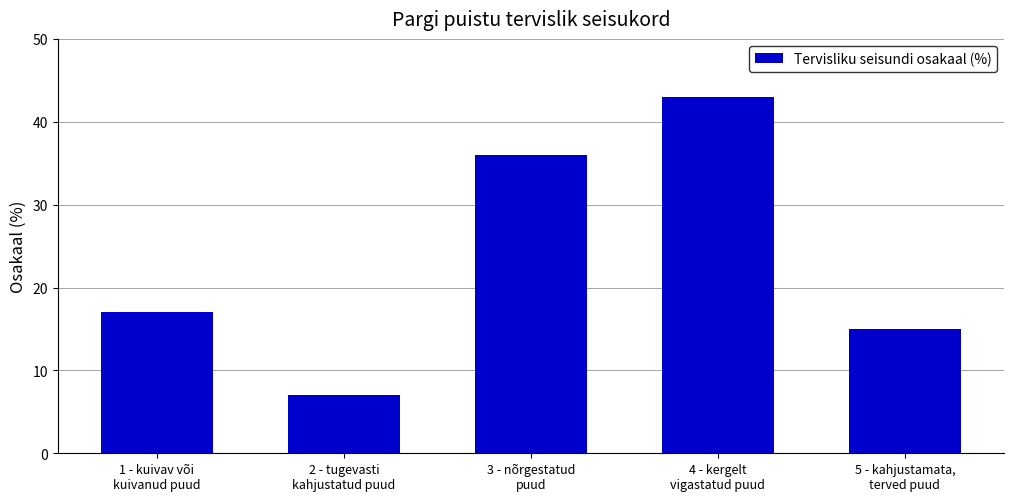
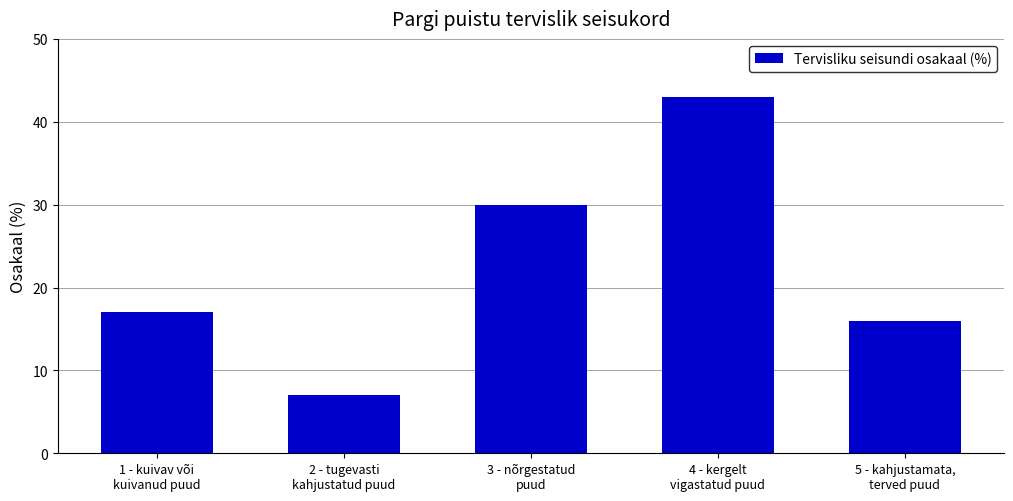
  {
    "1 - kuivav või kuivanud puud": 17,
    "2 - tugevasti kahjustatud puud": 7,
-   "3 - nõrgestatud puud": 36,
+   "3 - nõrgestatud puud": 30,
    "4 - kergelt vigastatud puud": 43,
-   "5 - kahjustamata, terved puud": 15
+   "5 - kahjustamata, terved puud": 16
  }
